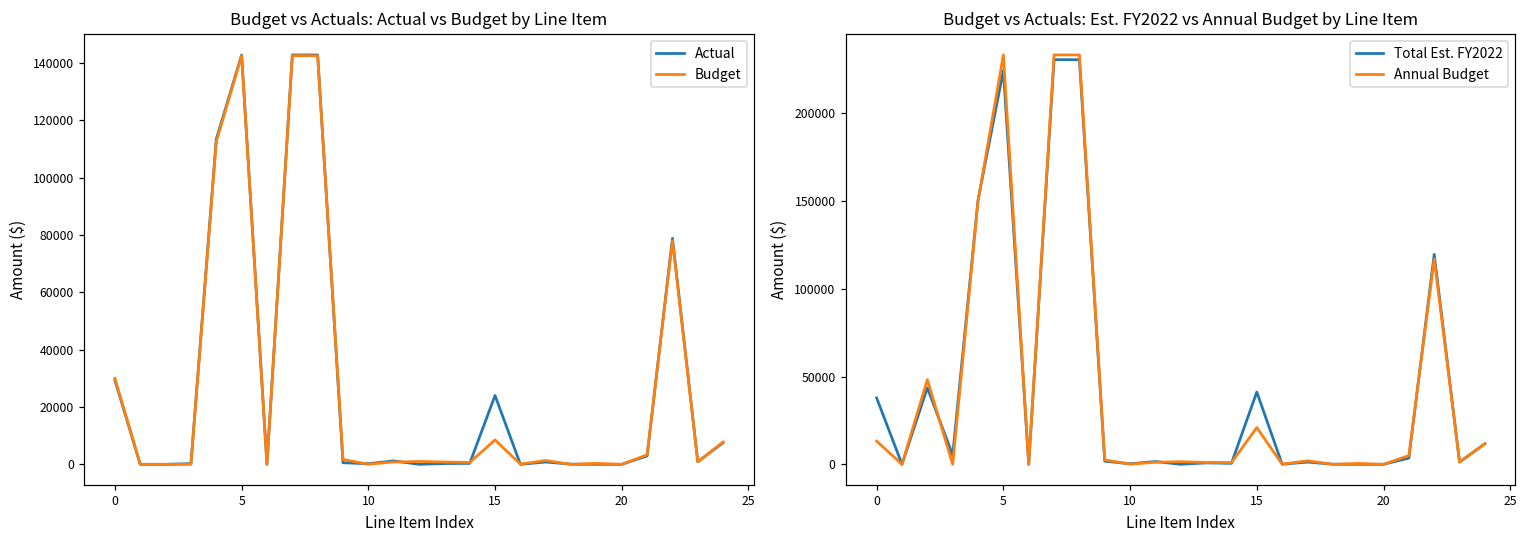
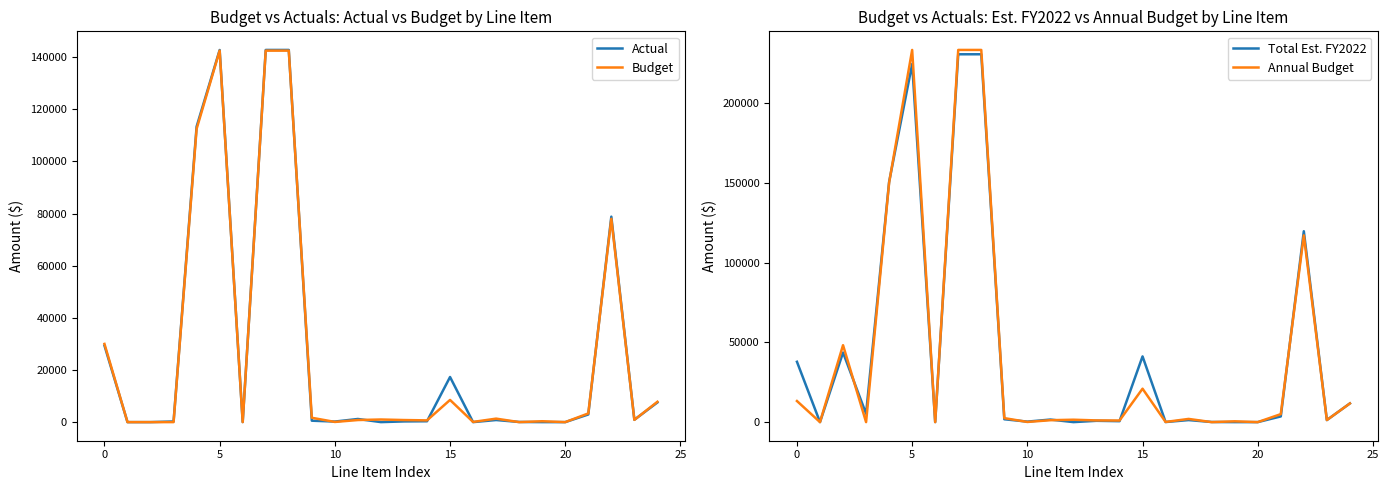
  {
    "Budget vs Actuals: Actual vs Budget by Line Item": {
      "Actual": {
-       "15": 24000
+       "15": 17000
      },
      "Budget": {
        "15": 9000
      }
    },
    "Budget vs Actuals: Est. FY2022 vs Annual Budget by Line Item": {
      "Total Est. FY2022": {
        "0": 38000,
        "5": 224000,
        "15": 41000
      },
      "Annual Budget": {
        "0": 13000,
        "5": 233000,
        "15": 21000
      }
    }
  }
